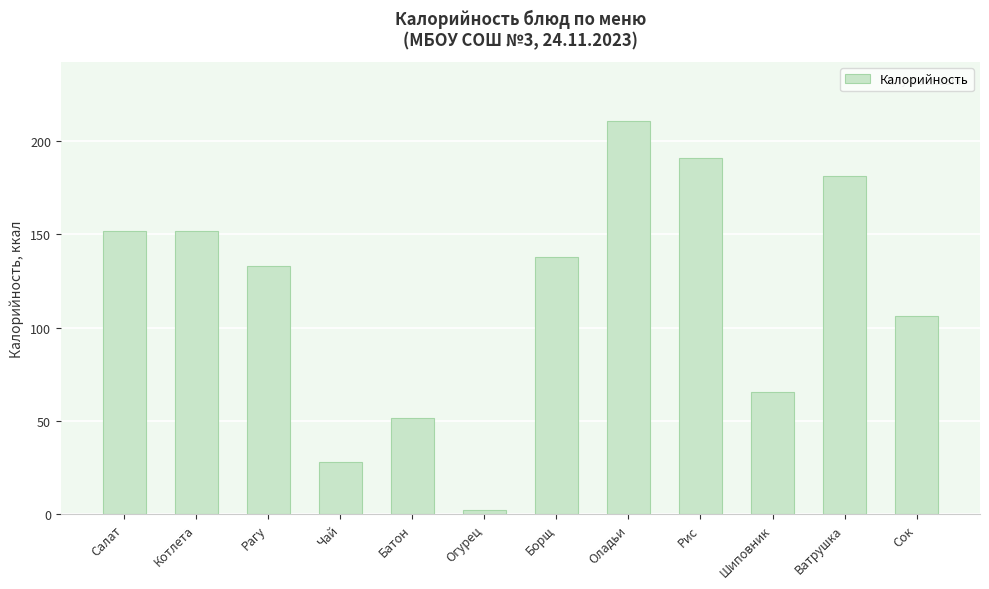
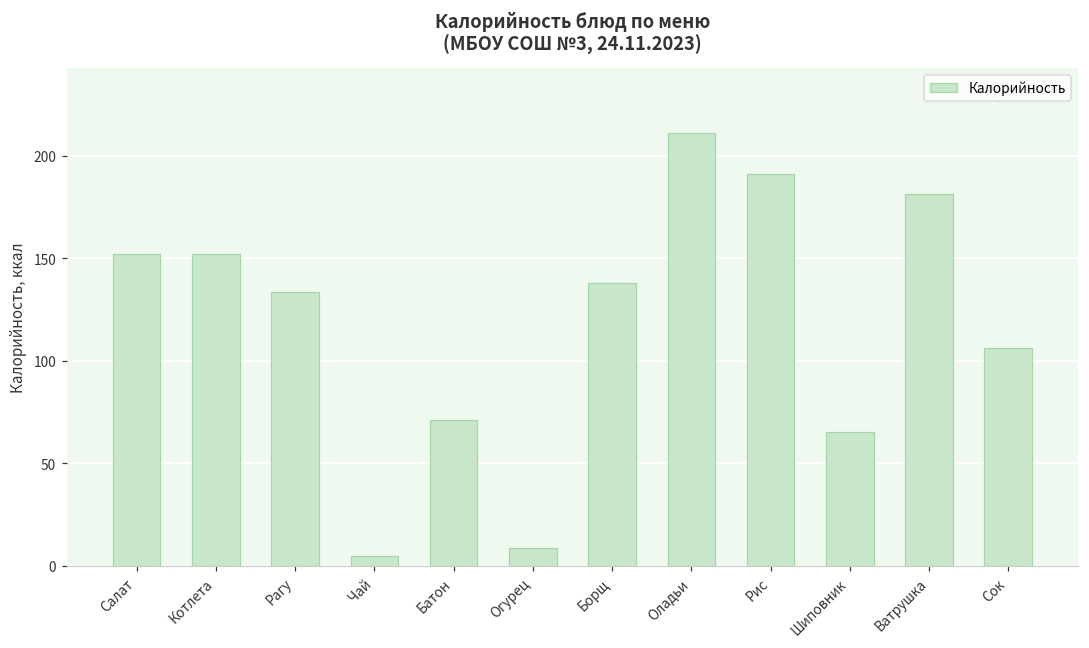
  {
    "Салат": 152,
    "Котлета": 152,
    "Рагу": 133,
-   "Чай": 28,
-   "Батон": 51,
-   "Огурец": 2,
+   "Чай": 5,
+   "Батон": 71,
+   "Огурец": 9,
    "Борщ": 138,
    "Оладьи": 211,
    "Рис": 191,
    "Шиповник": 65,
    "Ватрушка": 181,
    "Сок": 106
  }
